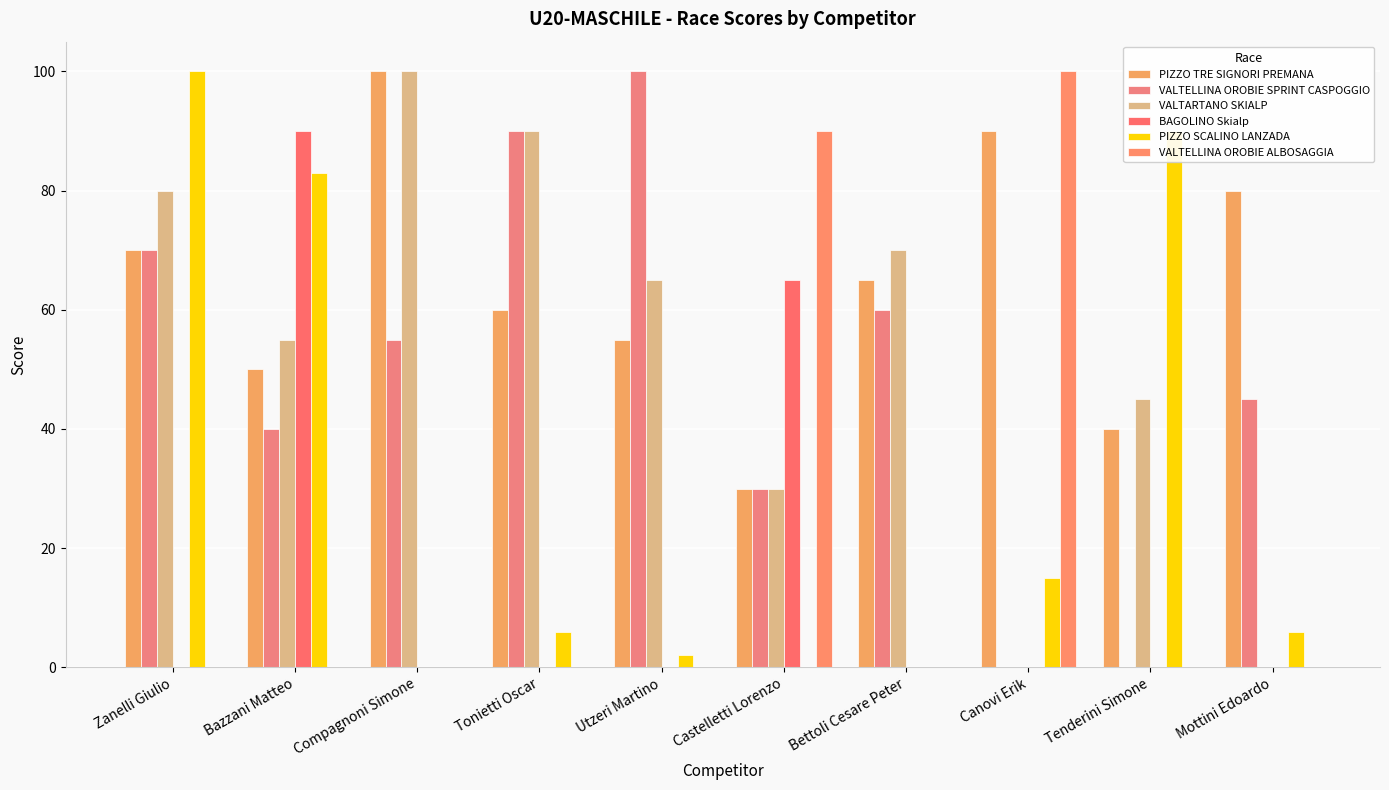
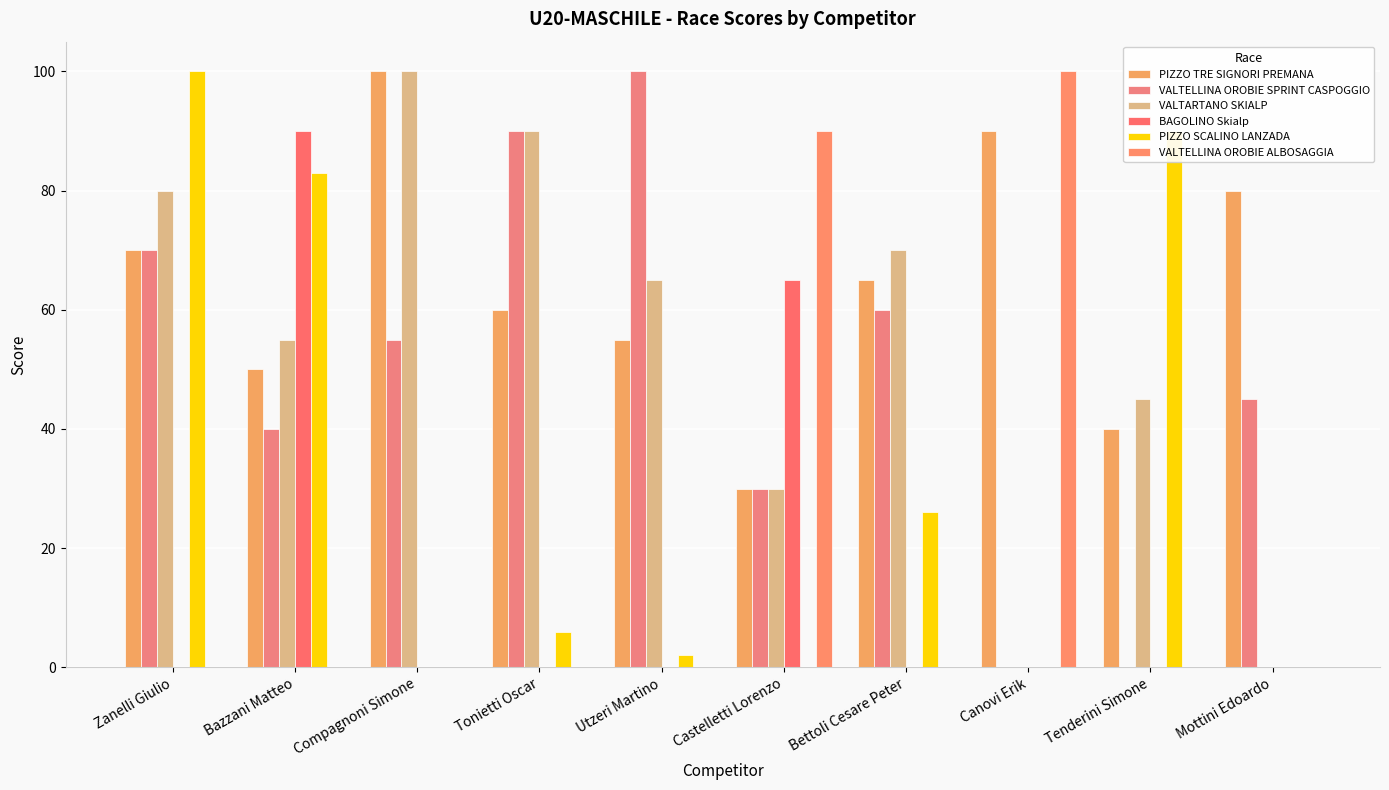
  {
    "PIZZO SCALINO LANZADA": {
      "Zanelli Giulio": 100,
      "Bazzani Matteo": 83,
      "Compagnoni Simone": 0,
      "Tonietti Oscar": 6,
      "Utzeri Martino": 2,
      "Castelletti Lorenzo": 0,
-     "Bettoli Cesare Peter": 0,
-     "Canovi Erik": 15,
-     "Mottini Edoardo": 6
+     "Bettoli Cesare Peter": 26,
+     "Canovi Erik": 0,
+     "Mottini Edoardo": 0
    }
  }
